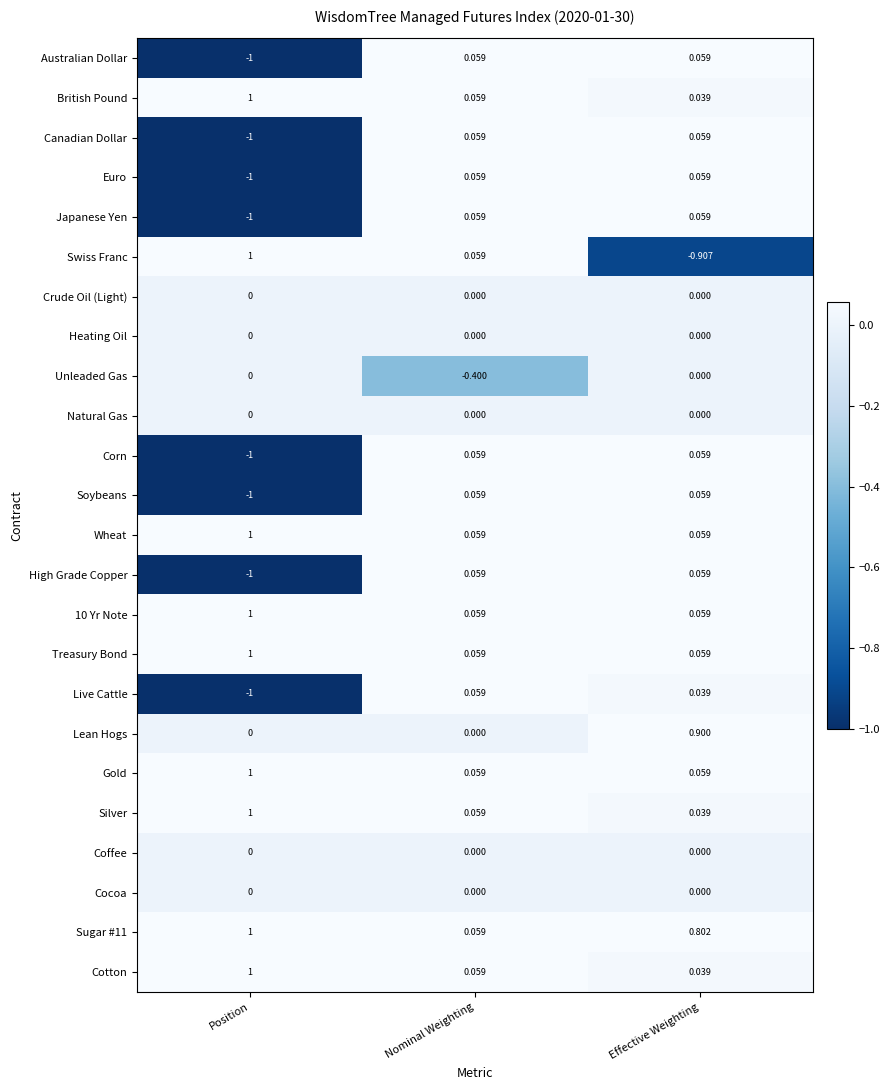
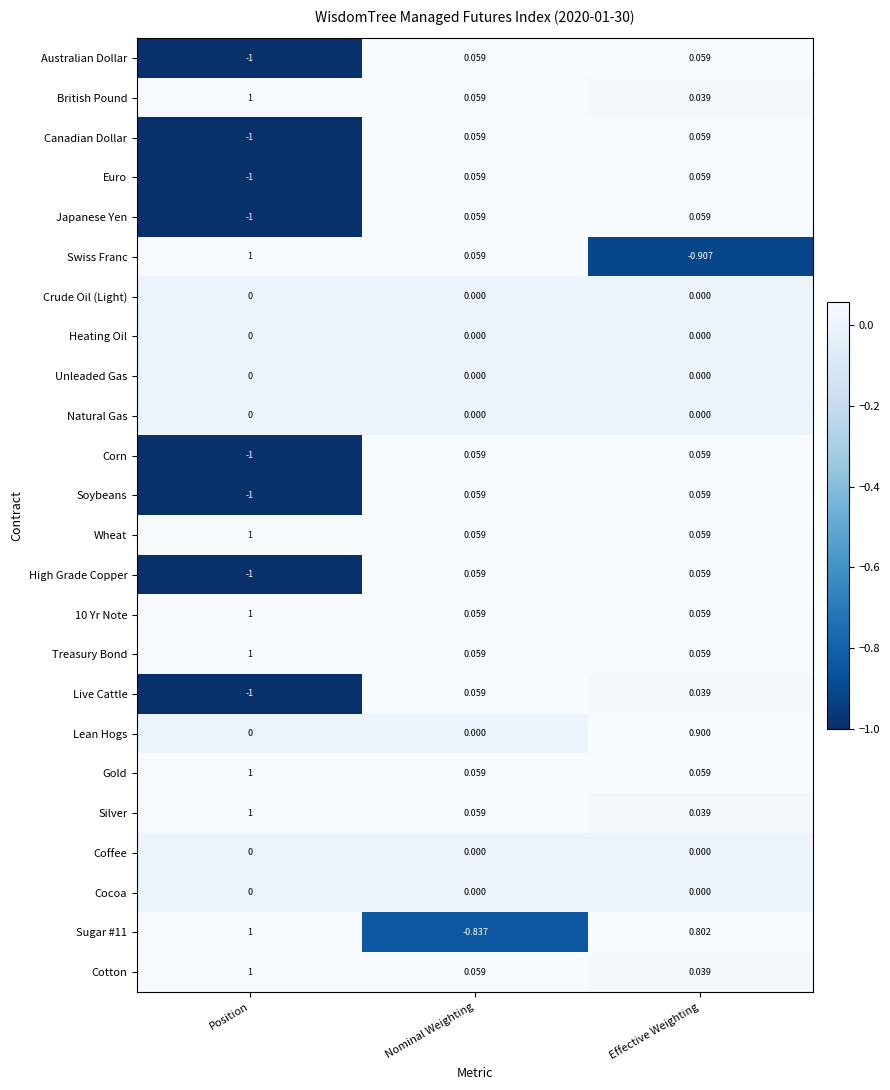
  {
    "Australian Dollar": {
      "Position": -1,
      "Nominal Weighting": 0.059,
      "Effective Weighting": 0.059
    },
    "British Pound": {
      "Position": 1,
      "Nominal Weighting": 0.059,
      "Effective Weighting": 0.039
    },
    "Canadian Dollar": {
      "Position": -1,
      "Nominal Weighting": 0.059,
      "Effective Weighting": 0.059
    },
    "Euro": {
      "Position": -1,
      "Nominal Weighting": 0.059,
      "Effective Weighting": 0.059
    },
    "Japanese Yen": {
      "Position": -1,
      "Nominal Weighting": 0.059,
      "Effective Weighting": 0.059
    },
    "Swiss Franc": {
      "Position": 1,
      "Nominal Weighting": 0.059,
      "Effective Weighting": -0.907
    },
    "Crude Oil (Light)": {
      "Position": 0,
      "Nominal Weighting": 0.000,
      "Effective Weighting": 0.000
    },
    "Heating Oil": {
      "Position": 0,
      "Nominal Weighting": 0.000,
      "Effective Weighting": 0.000
    },
    "Unleaded Gas": {
      "Position": 0,
-     "Nominal Weighting": -0.400,
+     "Nominal Weighting": 0.000,
      "Effective Weighting": 0.000
    },
    "Natural Gas": {
      "Position": 0,
      "Nominal Weighting": 0.000,
      "Effective Weighting": 0.000
    },
    "Corn": {
      "Position": -1,
      "Nominal Weighting": 0.059,
      "Effective Weighting": 0.059
    },
    "Soybeans": {
      "Position": -1,
      "Nominal Weighting": 0.059,
      "Effective Weighting": 0.059
    },
    "Wheat": {
      "Position": 1,
      "Nominal Weighting": 0.059,
      "Effective Weighting": 0.059
    },
    "High Grade Copper": {
      "Position": -1,
      "Nominal Weighting": 0.059,
      "Effective Weighting": 0.059
    },
    "10 Yr Note": {
      "Position": 1,
      "Nominal Weighting": 0.059,
      "Effective Weighting": 0.059
    },
    "Treasury Bond": {
      "Position": 1,
      "Nominal Weighting": 0.059,
      "Effective Weighting": 0.059
    },
    "Live Cattle": {
      "Position": -1,
      "Nominal Weighting": 0.059,
      "Effective Weighting": 0.039
    },
    "Lean Hogs": {
      "Position": 0,
      "Nominal Weighting": 0.000,
      "Effective Weighting": 0.900
    },
    "Gold": {
      "Position": 1,
      "Nominal Weighting": 0.059,
      "Effective Weighting": 0.059
    },
    "Silver": {
      "Position": 1,
      "Nominal Weighting": 0.059,
      "Effective Weighting": 0.039
    },
    "Coffee": {
      "Position": 0,
      "Nominal Weighting": 0.000,
      "Effective Weighting": 0.000
    },
    "Cocoa": {
      "Position": 0,
      "Nominal Weighting": 0.000,
      "Effective Weighting": 0.000
    },
    "Sugar #11": {
      "Position": 1,
-     "Nominal Weighting": 0.059,
+     "Nominal Weighting": -0.837,
      "Effective Weighting": 0.802
    },
    "Cotton": {
      "Position": 1,
      "Nominal Weighting": 0.059,
      "Effective Weighting": 0.039
    }
  }
